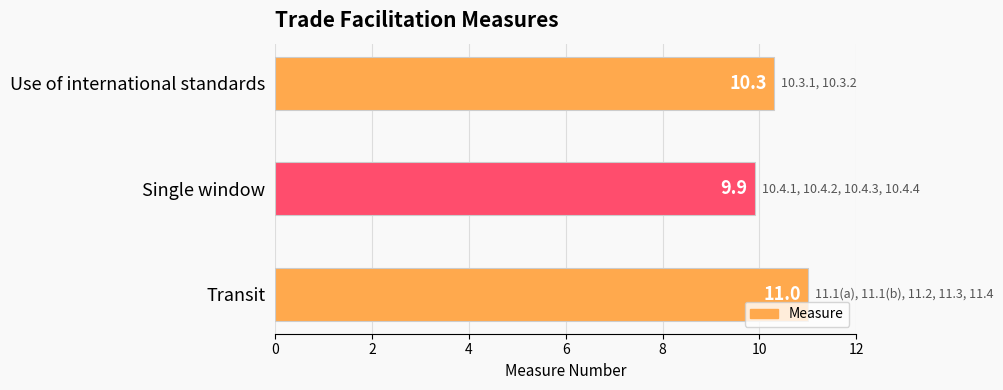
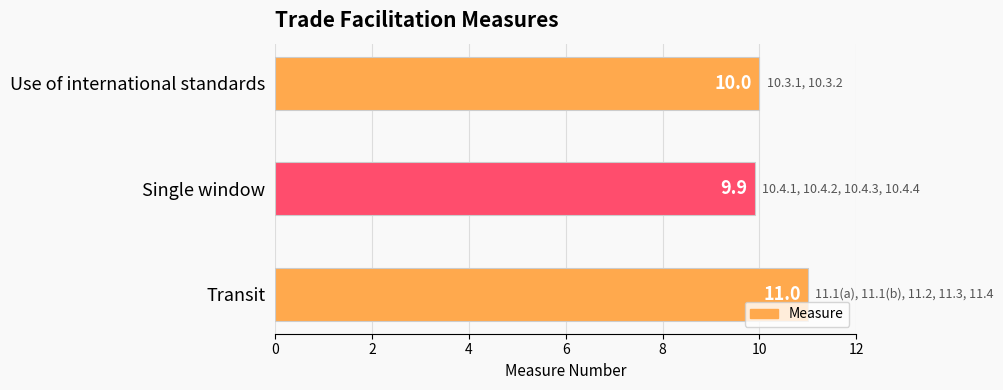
  {
-   "Use of international standards": 10.3,
+   "Use of international standards": 10.0,
    "Single window": 9.9
  }
